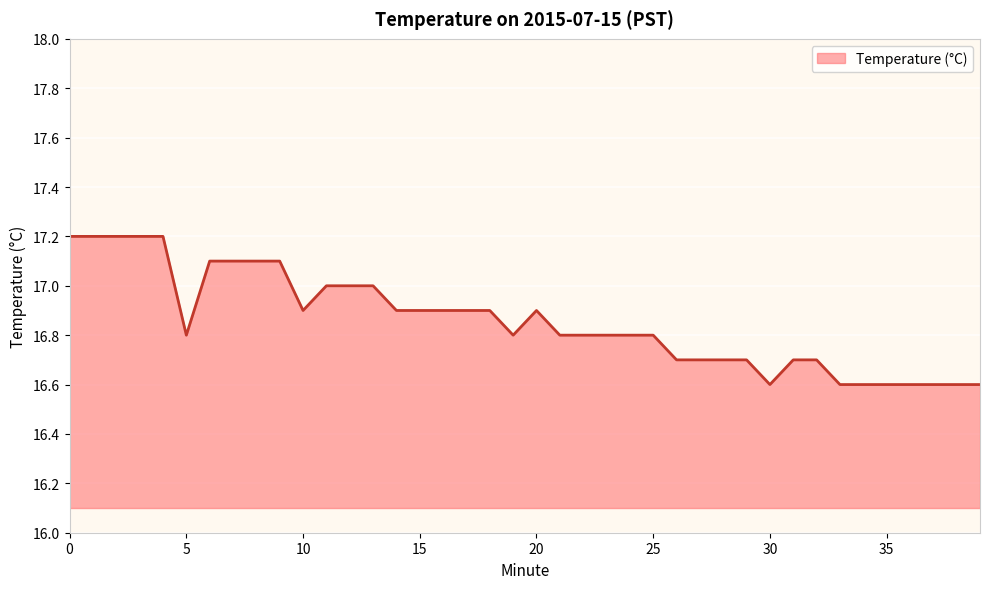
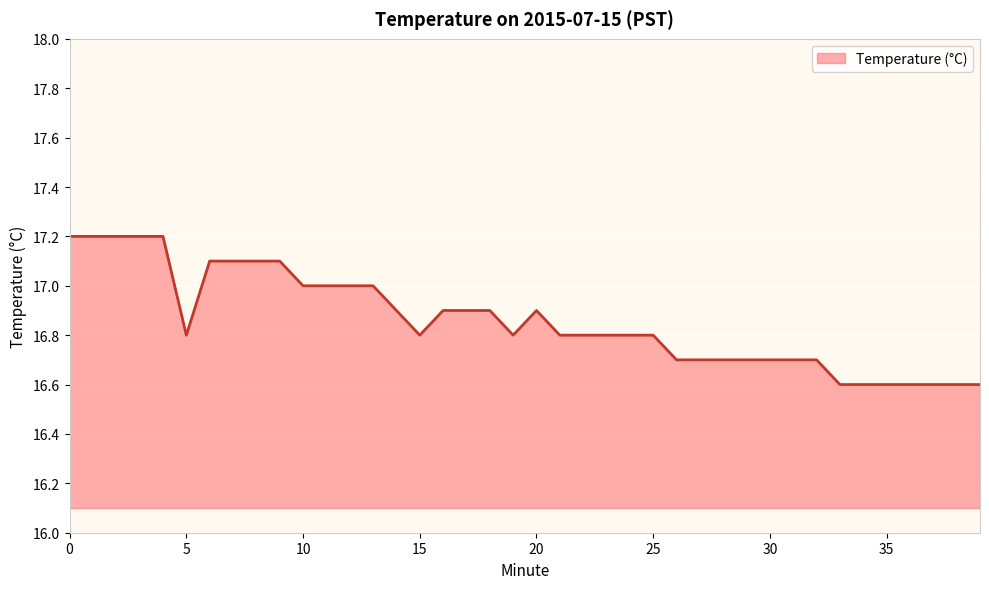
  {
    "0": 17.2,
    "5": 16.8,
-   "10": 16.9,
-   "15": 16.9,
+   "10": 17.0,
+   "15": 16.8,
    "20": 16.9,
    "25": 16.8,
-   "30": 16.6,
+   "30": 16.7,
    "35": 16.6
  }
